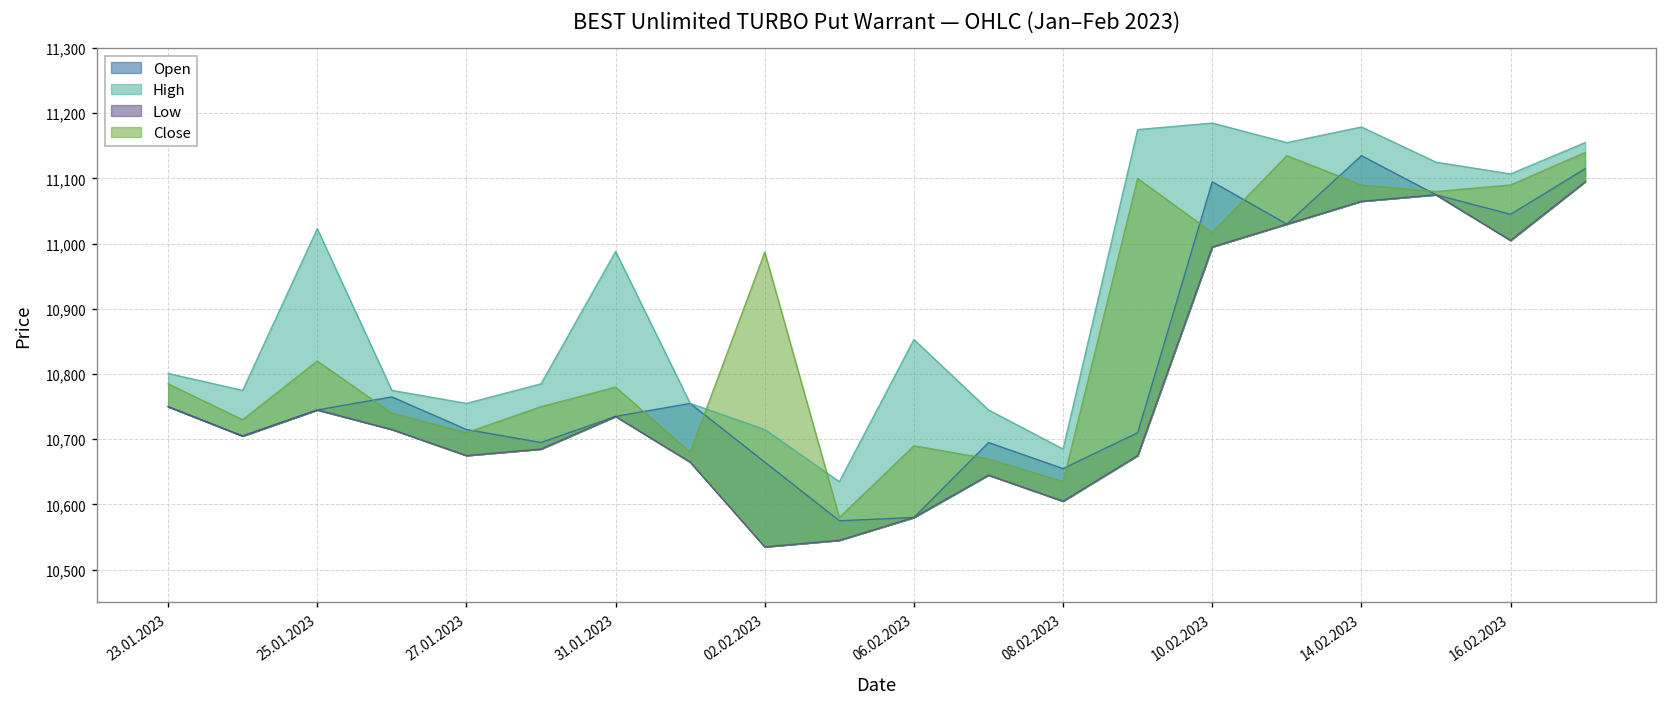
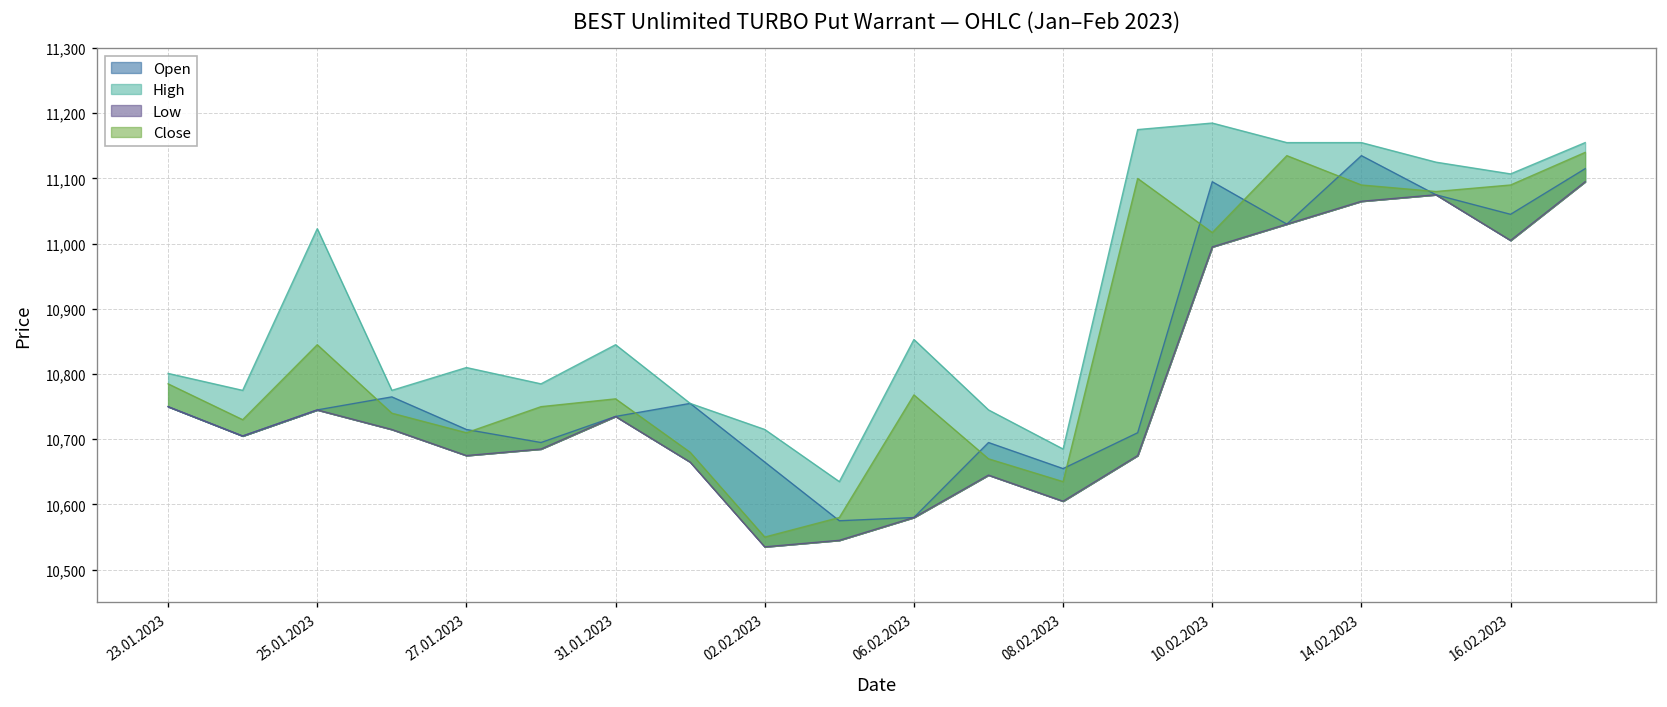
  {
    "High": {
      "23.01.2023": "10,800",
      "25.01.2023": "11,020",
-     "27.01.2023": "10,760",
-     "31.01.2023": "10,990",
+     "27.01.2023": "10,810",
+     "31.01.2023": "10,850",
      "02.02.2023": "10,720",
      "06.02.2023": "10,850",
      "08.02.2023": "10,690",
      "10.02.2023": "11,190",
-     "14.02.2023": "11,180",
+     "14.02.2023": "11,160",
      "16.02.2023": "11,110"
    },
    "Close": {
      "23.01.2023": "10,790",
-     "25.01.2023": "10,820",
+     "25.01.2023": "10,850",
      "27.01.2023": "10,710",
-     "31.01.2023": "10,780",
-     "02.02.2023": "10,990",
-     "06.02.2023": "10,690",
+     "31.01.2023": "10,760",
+     "02.02.2023": "10,550",
+     "06.02.2023": "10,770",
      "08.02.2023": "10,640",
      "10.02.2023": "11,020",
      "14.02.2023": "11,090",
      "16.02.2023": "11,090"
    }
  }
